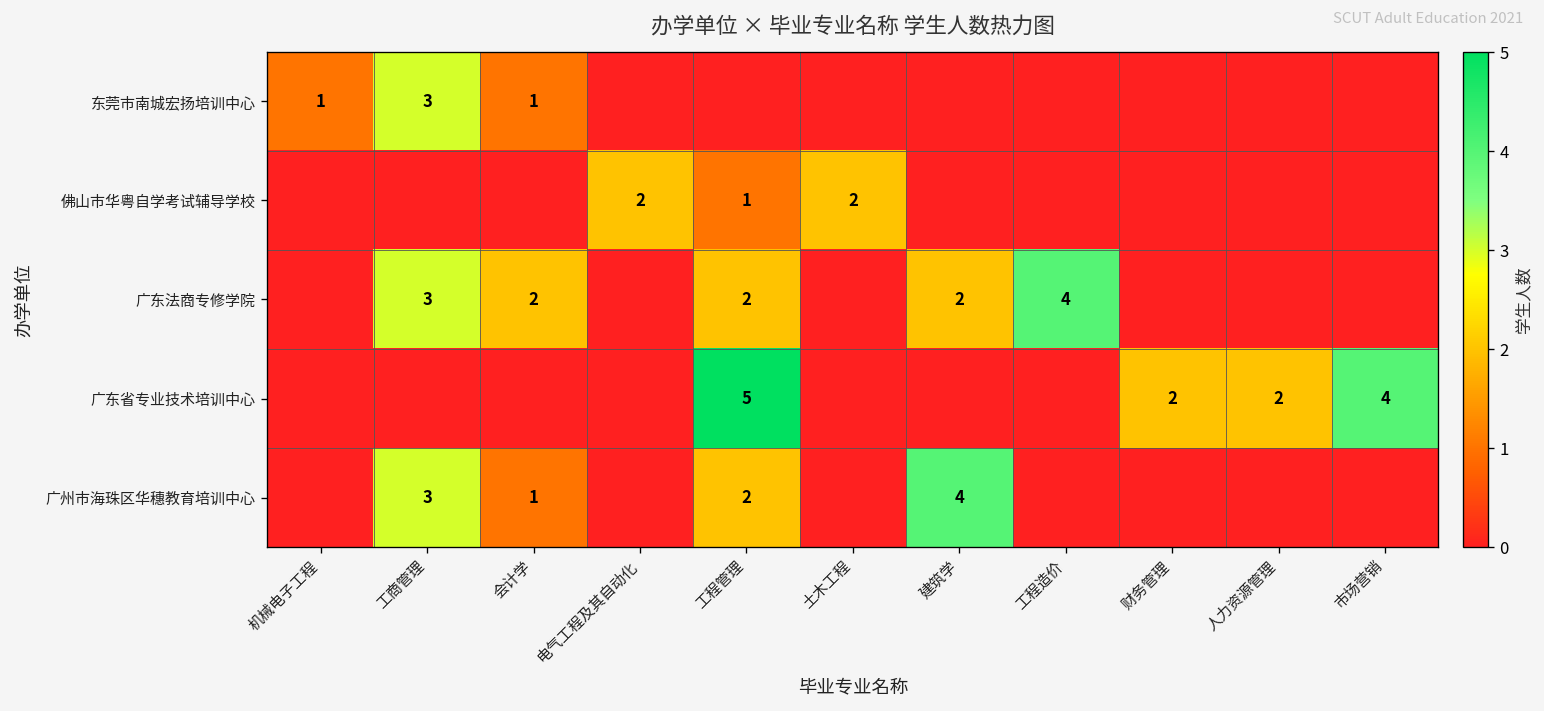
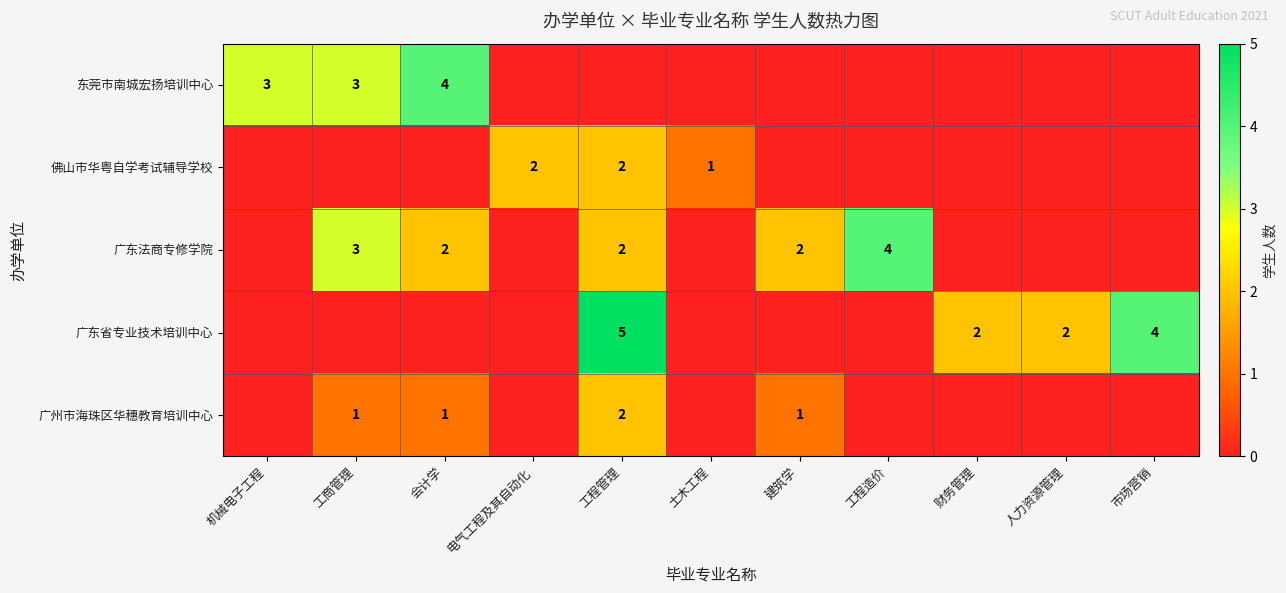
  {
    "东莞市南城宏扬培训中心": {
-     "机械电子工程": 1,
+     "机械电子工程": 3,
      "工商管理": 3,
-     "会计学": 1
+     "会计学": 4
    },
    "佛山市华粤自学考试辅导学校": {
      "电气工程及其自动化": 2,
-     "工程管理": 1,
-     "土木工程": 2
+     "工程管理": 2,
+     "土木工程": 1
    },
    "广东法商专修学院": {
      "工商管理": 3,
      "会计学": 2,
      "工程管理": 2,
      "建筑学": 2,
      "工程造价": 4
    },
    "广东省专业技术培训中心": {
      "工程管理": 5,
      "财务管理": 2,
      "人力资源管理": 2,
      "市场营销": 4
    },
    "广州市海珠区华穗教育培训中心": {
-     "工商管理": 3,
+     "工商管理": 1,
      "会计学": 1,
      "工程管理": 2,
-     "建筑学": 4
+     "建筑学": 1
    }
  }
